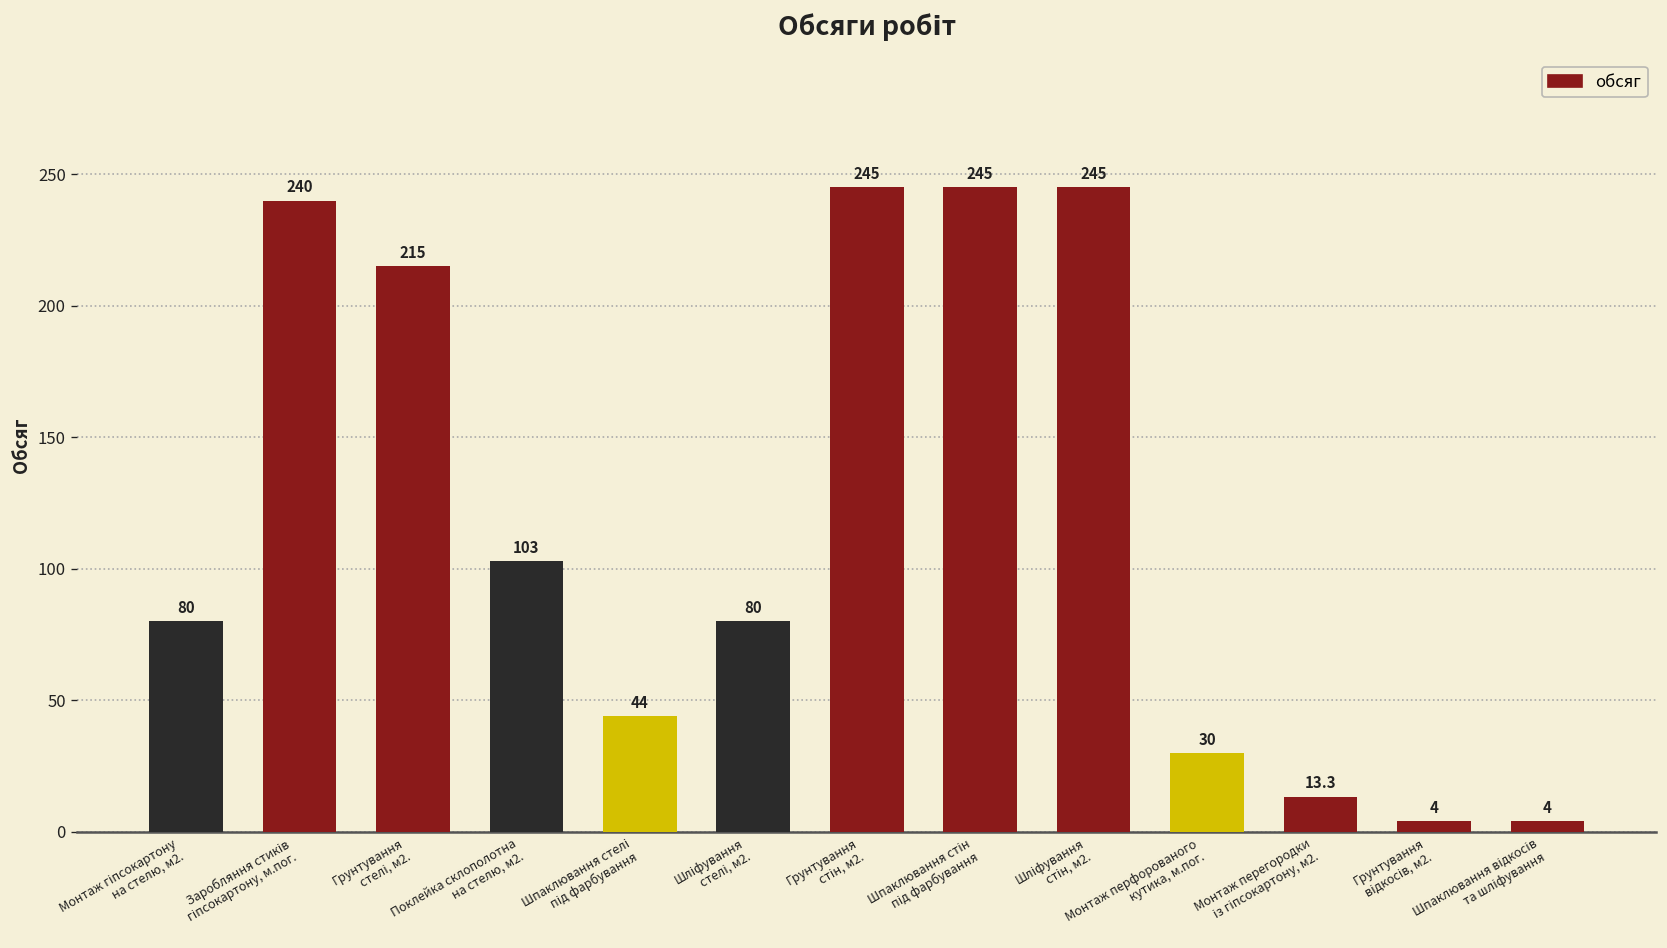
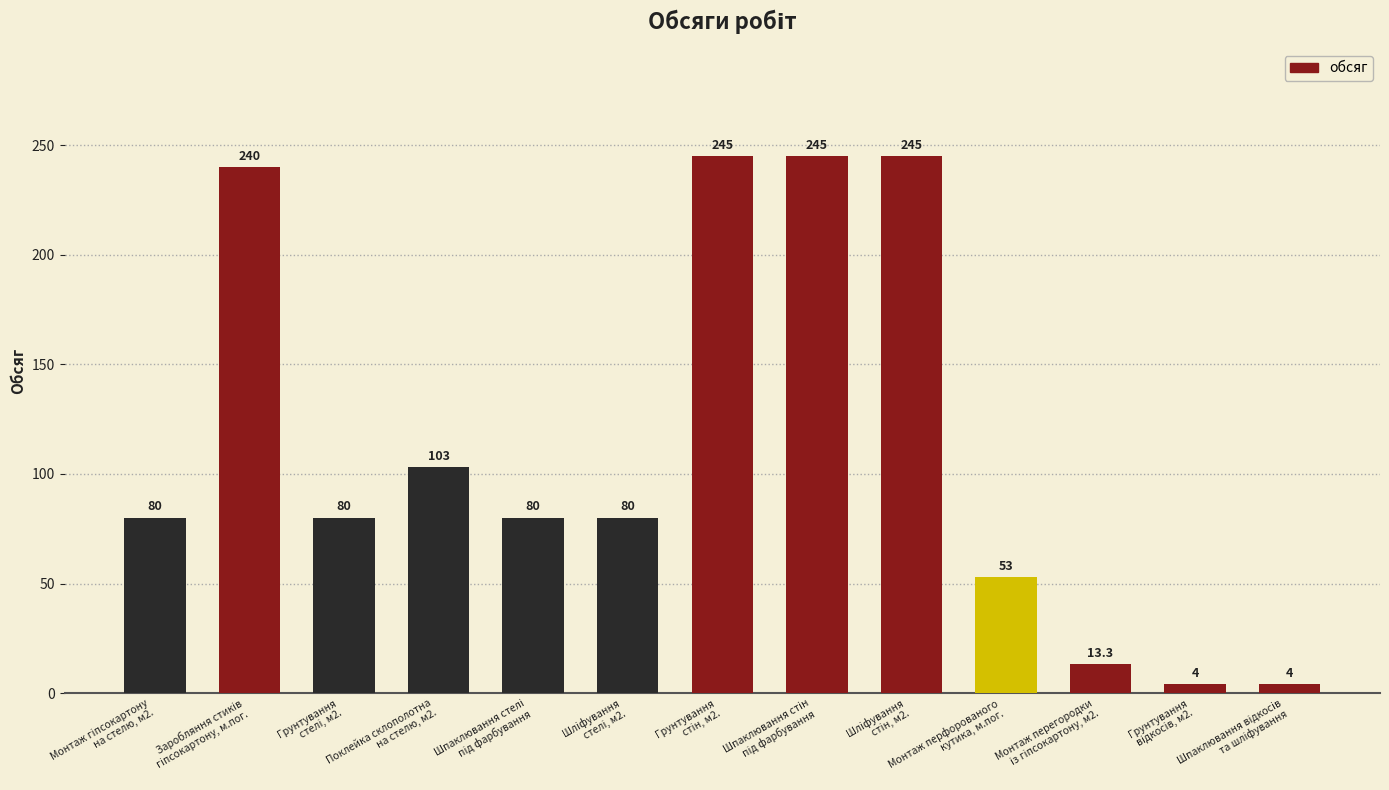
  {
    "Монтаж гіпсокартону на стелю, м2.": 80,
    "Заробляння стиків гіпсокартону, м.пог.": 240,
-   "Грунтування стелі, м2.": 215,
+   "Грунтування стелі, м2.": 80,
    "Поклейка склополотна на стелю, м2.": 103,
-   "Шпаклювання стелі під фарбування": 44,
+   "Шпаклювання стелі під фарбування": 80,
    "Шліфування стелі, м2.": 80,
    "Грунтування стін, м2.": 245,
    "Шпаклювання стін під фарбування": 245,
    "Шліфування стін, м2.": 245,
-   "Монтаж перфорованого кутика, м.пог.": 30,
+   "Монтаж перфорованого кутика, м.пог.": 53,
    "Монтаж перегородки із гіпсокартону, м2.": 13.3,
    "Грунтування відкосів, м2.": 4,
    "Шпаклювання відкосів та шліфування": 4
  }
